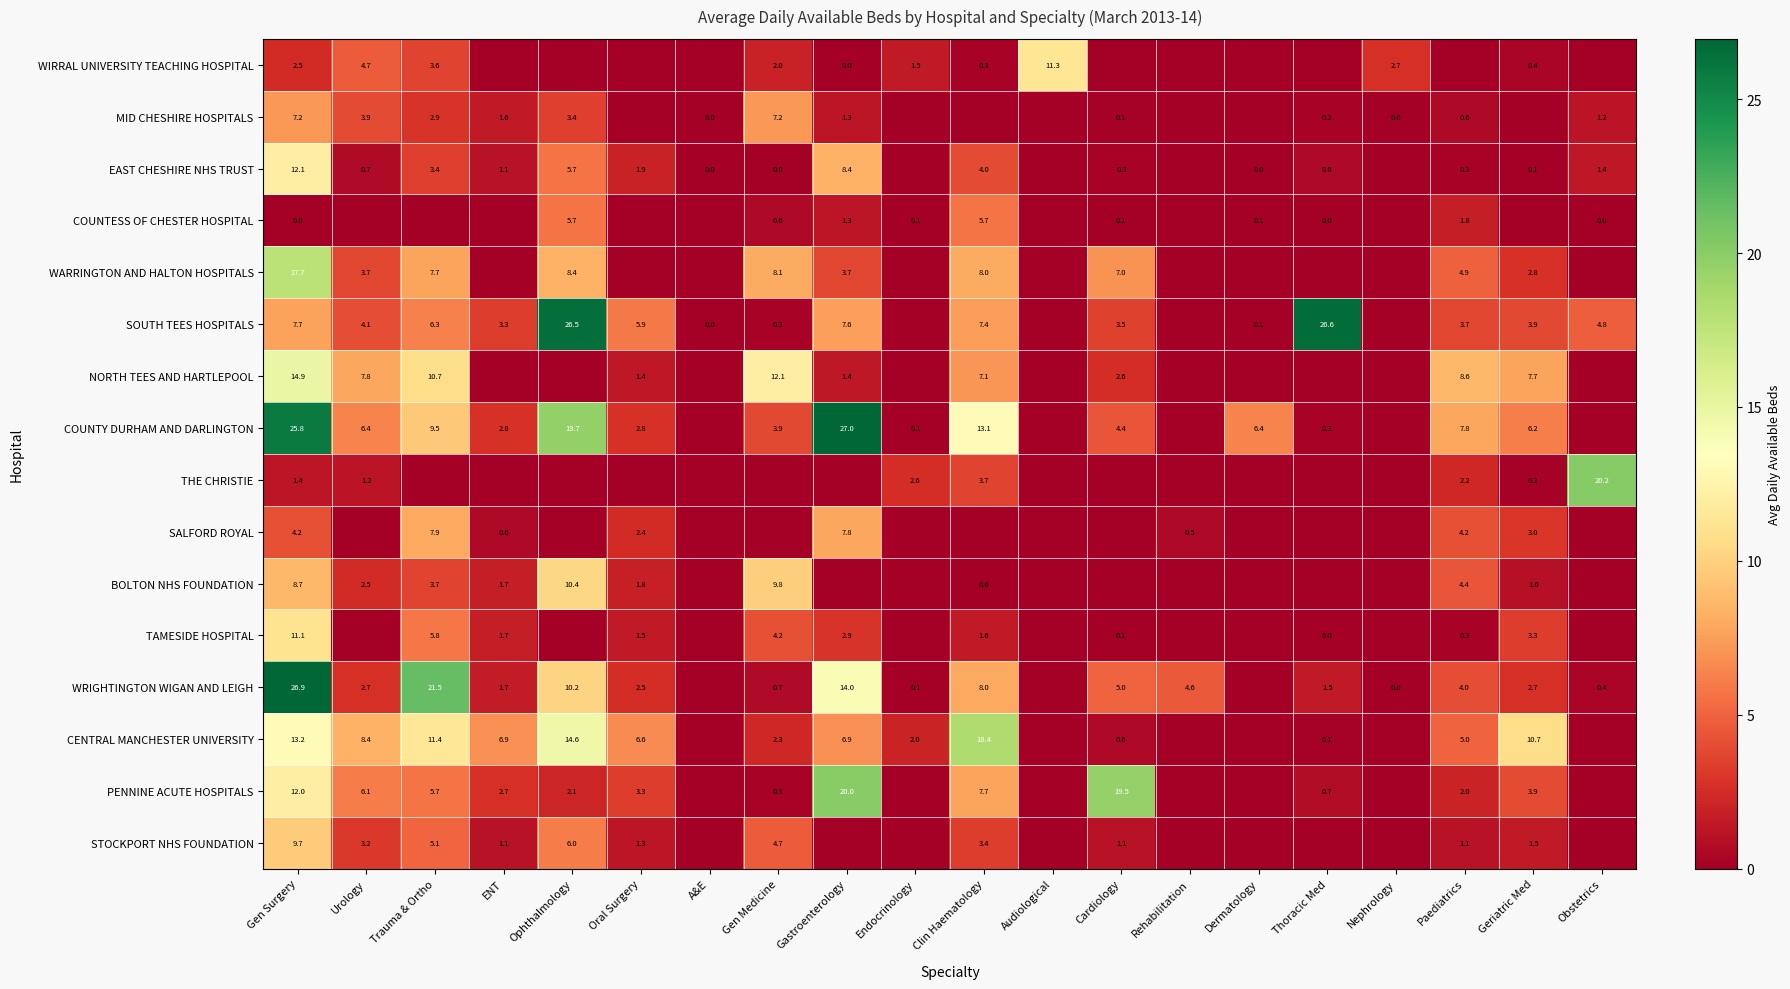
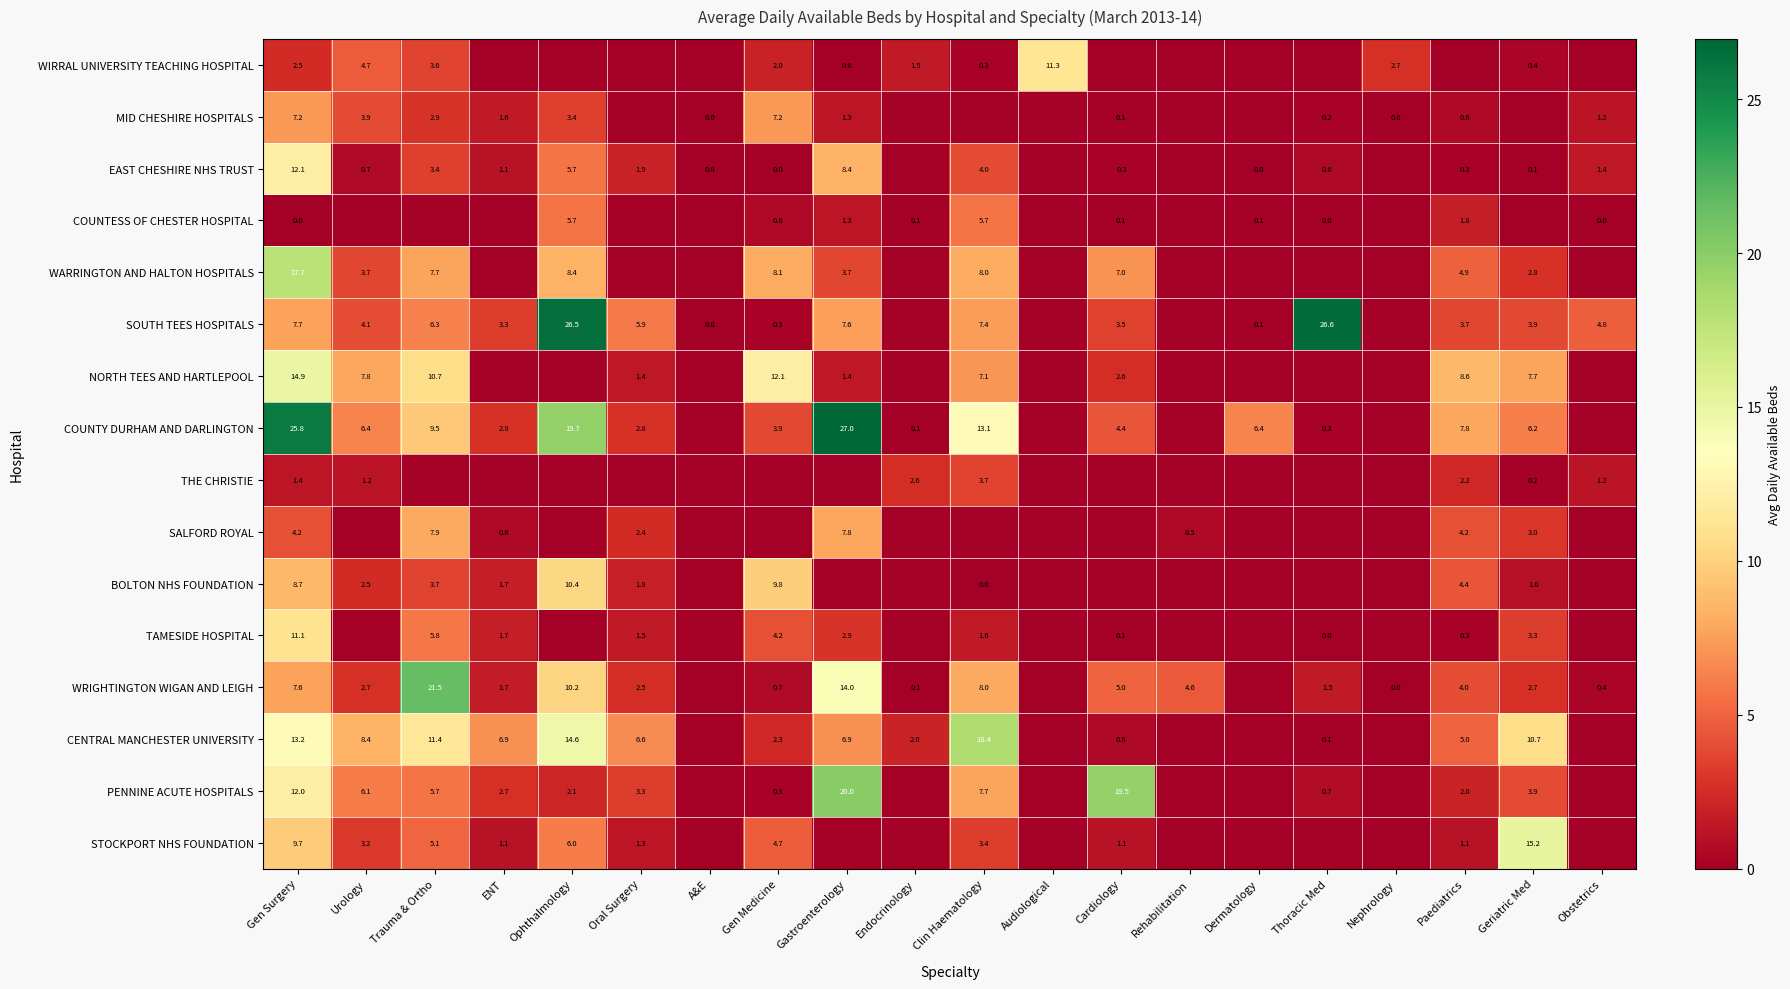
  {
    "WIRRAL UNIVERSITY TEACHING HOSPITAL": {
      "Gen Surgery": 2.5,
      "Urology": 4.7,
      "Trauma & Ortho": 3.6,
      "Gen Medicine": 2.0,
      "Gastroenterology": 0.0,
      "Endocrinology": 1.5,
      "Clin Haematology": 0.3,
      "Audiological": 11.3,
      "Nephrology": 2.7,
      "Geriatric Med": 0.4
    },
    "MID CHESHIRE HOSPITALS": {
      "Gen Surgery": 7.2,
      "Urology": 3.9,
      "Trauma & Ortho": 2.9,
      "ENT": 1.6,
      "Ophthalmology": 3.4,
      "A&E": 0.0,
      "Gen Medicine": 7.2,
      "Gastroenterology": 1.3,
      "Cardiology": 0.1,
      "Thoracic Med": 0.2,
      "Nephrology": 0.0,
      "Paediatrics": 0.6,
      "Obstetrics": 1.2
    },
    "EAST CHESHIRE NHS TRUST": {
      "Gen Surgery": 12.1,
      "Urology": 0.7,
      "Trauma & Ortho": 3.4,
      "ENT": 1.1,
      "Ophthalmology": 5.7,
      "Oral Surgery": 1.9,
      "A&E": 0.0,
      "Gen Medicine": 0.0,
      "Gastroenterology": 8.4,
      "Clin Haematology": 4.0,
      "Cardiology": 0.3,
      "Dermatology": 0.0,
      "Thoracic Med": 0.6,
      "Paediatrics": 0.3,
      "Geriatric Med": 0.1,
      "Obstetrics": 1.4
    },
    "COUNTESS OF CHESTER HOSPITAL": {
      "Gen Surgery": 0.0,
      "Ophthalmology": 5.7,
      "Gen Medicine": 0.6,
      "Gastroenterology": 1.3,
      "Endocrinology": 0.1,
      "Clin Haematology": 5.7,
      "Cardiology": 0.1,
      "Dermatology": 0.1,
      "Thoracic Med": 0.0,
      "Paediatrics": 1.8,
      "Obstetrics": 0.0
    },
    "WARRINGTON AND HALTON HOSPITALS": {
      "Gen Surgery": 17.7,
      "Urology": 3.7,
      "Trauma & Ortho": 7.7,
      "Ophthalmology": 8.4,
      "Gen Medicine": 8.1,
      "Gastroenterology": 3.7,
      "Clin Haematology": 8.0,
      "Cardiology": 7.0,
      "Paediatrics": 4.9,
      "Geriatric Med": 2.8
    },
    "SOUTH TEES HOSPITALS": {
      "Gen Surgery": 7.7,
      "Urology": 4.1,
      "Trauma & Ortho": 6.3,
      "ENT": 3.3,
      "Ophthalmology": 26.5,
      "Oral Surgery": 5.9,
      "A&E": 0.0,
      "Gen Medicine": 0.3,
      "Gastroenterology": 7.6,
      "Clin Haematology": 7.4,
      "Cardiology": 3.5,
      "Dermatology": 0.1,
      "Thoracic Med": 26.6,
      "Paediatrics": 3.7,
      "Geriatric Med": 3.9,
      "Obstetrics": 4.8
    },
    "NORTH TEES AND HARTLEPOOL": {
      "Gen Surgery": 14.9,
      "Urology": 7.8,
      "Trauma & Ortho": 10.7,
      "Oral Surgery": 1.4,
      "Gen Medicine": 12.1,
      "Gastroenterology": 1.4,
      "Clin Haematology": 7.1,
      "Cardiology": 2.6,
      "Paediatrics": 8.6,
      "Geriatric Med": 7.7
    },
    "COUNTY DURHAM AND DARLINGTON": {
      "Gen Surgery": 25.8,
      "Urology": 6.4,
      "Trauma & Ortho": 9.5,
      "ENT": 2.8,
      "Ophthalmology": 19.7,
      "Oral Surgery": 2.8,
      "Gen Medicine": 3.9,
      "Gastroenterology": 27.0,
      "Endocrinology": 0.1,
      "Clin Haematology": 13.1,
      "Cardiology": 4.4,
      "Dermatology": 6.4,
      "Thoracic Med": 0.3,
      "Paediatrics": 7.8,
      "Geriatric Med": 6.2
    },
    "THE CHRISTIE": {
      "Gen Surgery": 1.4,
      "Urology": 1.2,
      "Endocrinology": 2.6,
      "Clin Haematology": 3.7,
      "Paediatrics": 2.2,
      "Geriatric Med": 0.2,
-     "Obstetrics": 20.2
+     "Obstetrics": 1.2
    },
    "SALFORD ROYAL": {
      "Gen Surgery": 4.2,
      "Trauma & Ortho": 7.9,
      "ENT": 0.6,
      "Oral Surgery": 2.4,
      "Gastroenterology": 7.8,
      "Rehabilitation": 0.5,
      "Paediatrics": 4.2,
      "Geriatric Med": 3.0
    },
    "BOLTON NHS FOUNDATION": {
      "Gen Surgery": 8.7,
      "Urology": 2.5,
      "Trauma & Ortho": 3.7,
      "ENT": 1.7,
      "Ophthalmology": 10.4,
      "Oral Surgery": 1.8,
      "Gen Medicine": 9.8,
      "Clin Haematology": 0.0,
      "Paediatrics": 4.4,
      "Geriatric Med": 1.0
    },
    "TAMESIDE HOSPITAL": {
      "Gen Surgery": 11.1,
      "Trauma & Ortho": 5.8,
      "ENT": 1.7,
      "Oral Surgery": 1.5,
      "Gen Medicine": 4.2,
      "Gastroenterology": 2.9,
      "Clin Haematology": 1.6,
      "Cardiology": 0.1,
      "Thoracic Med": 0.0,
      "Paediatrics": 0.3,
      "Geriatric Med": 3.3
    },
    "WRIGHTINGTON WIGAN AND LEIGH": {
-     "Gen Surgery": 26.9,
+     "Gen Surgery": 7.6,
      "Urology": 2.7,
      "Trauma & Ortho": 21.5,
      "ENT": 1.7,
      "Ophthalmology": 10.2,
      "Oral Surgery": 2.5,
      "Gen Medicine": 0.7,
      "Gastroenterology": 14.0,
      "Endocrinology": 0.1,
      "Clin Haematology": 8.0,
      "Cardiology": 5.0,
      "Rehabilitation": 4.6,
      "Thoracic Med": 1.5,
      "Nephrology": 0.0,
      "Paediatrics": 4.0,
      "Geriatric Med": 2.7,
      "Obstetrics": 0.4
    },
    "CENTRAL MANCHESTER UNIVERSITY": {
      "Gen Surgery": 13.2,
      "Urology": 8.4,
      "Trauma & Ortho": 11.4,
      "ENT": 6.9,
      "Ophthalmology": 14.6,
      "Oral Surgery": 6.6,
      "Gen Medicine": 2.3,
      "Gastroenterology": 6.9,
      "Endocrinology": 2.0,
      "Clin Haematology": 18.4,
      "Cardiology": 0.6,
      "Thoracic Med": 0.1,
      "Paediatrics": 5.0,
      "Geriatric Med": 10.7
    },
    "PENNINE ACUTE HOSPITALS": {
      "Gen Surgery": 12.0,
      "Urology": 6.1,
      "Trauma & Ortho": 5.7,
      "ENT": 2.7,
      "Ophthalmology": 2.1,
      "Oral Surgery": 3.3,
      "Gen Medicine": 0.3,
      "Gastroenterology": 20.0,
      "Clin Haematology": 7.7,
      "Cardiology": 19.5,
      "Thoracic Med": 0.7,
      "Paediatrics": 2.0,
      "Geriatric Med": 3.9
    },
    "STOCKPORT NHS FOUNDATION": {
      "Gen Surgery": 9.7,
      "Urology": 3.2,
      "Trauma & Ortho": 5.1,
      "ENT": 1.1,
      "Ophthalmology": 6.0,
      "Oral Surgery": 1.3,
      "Gen Medicine": 4.7,
      "Clin Haematology": 3.4,
      "Cardiology": 1.1,
      "Paediatrics": 1.1,
-     "Geriatric Med": 1.5
+     "Geriatric Med": 15.2
    }
  }
